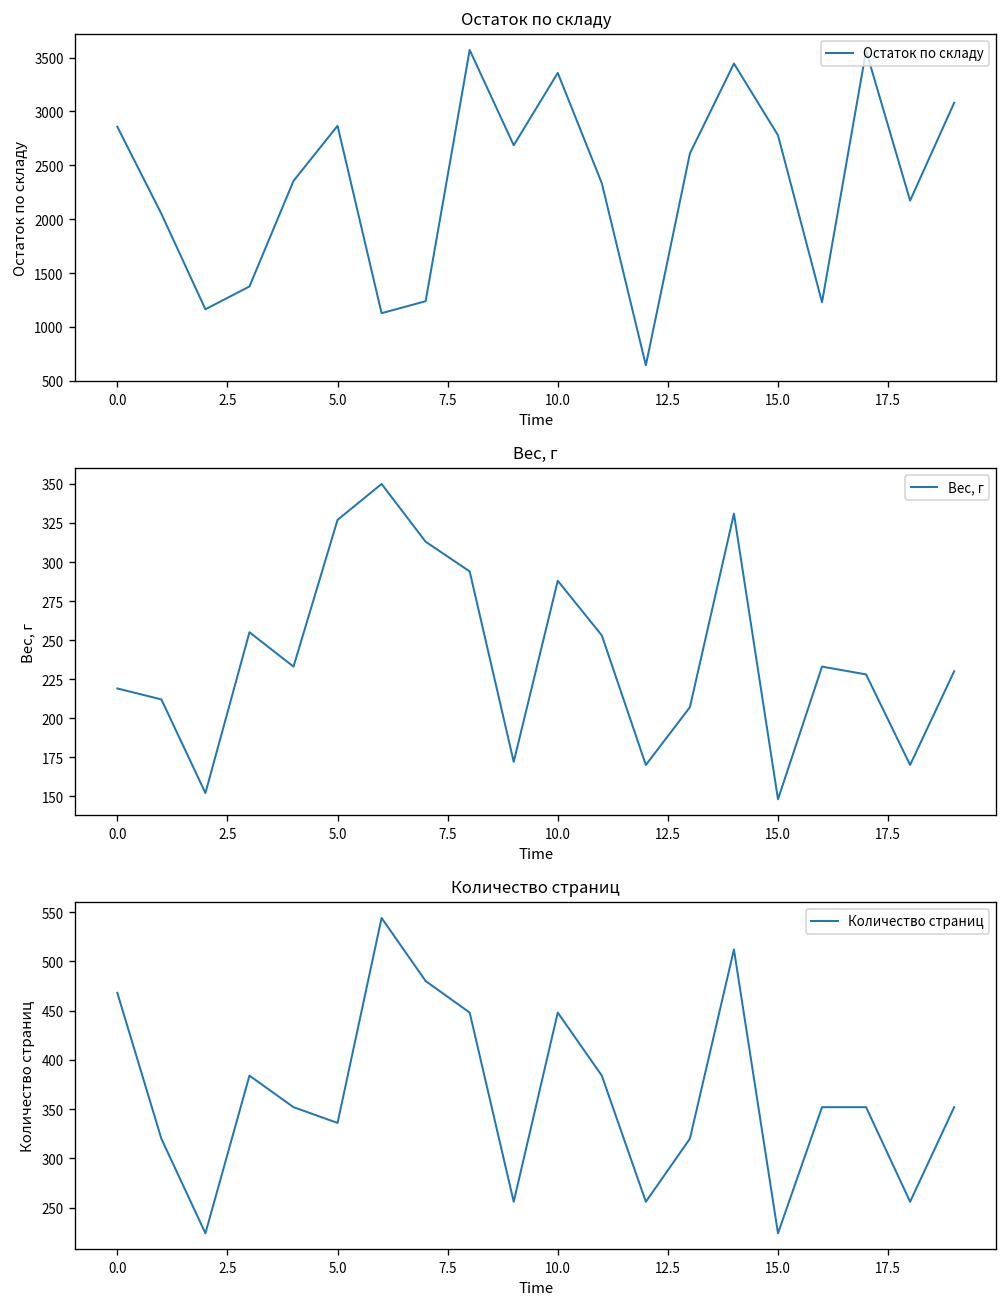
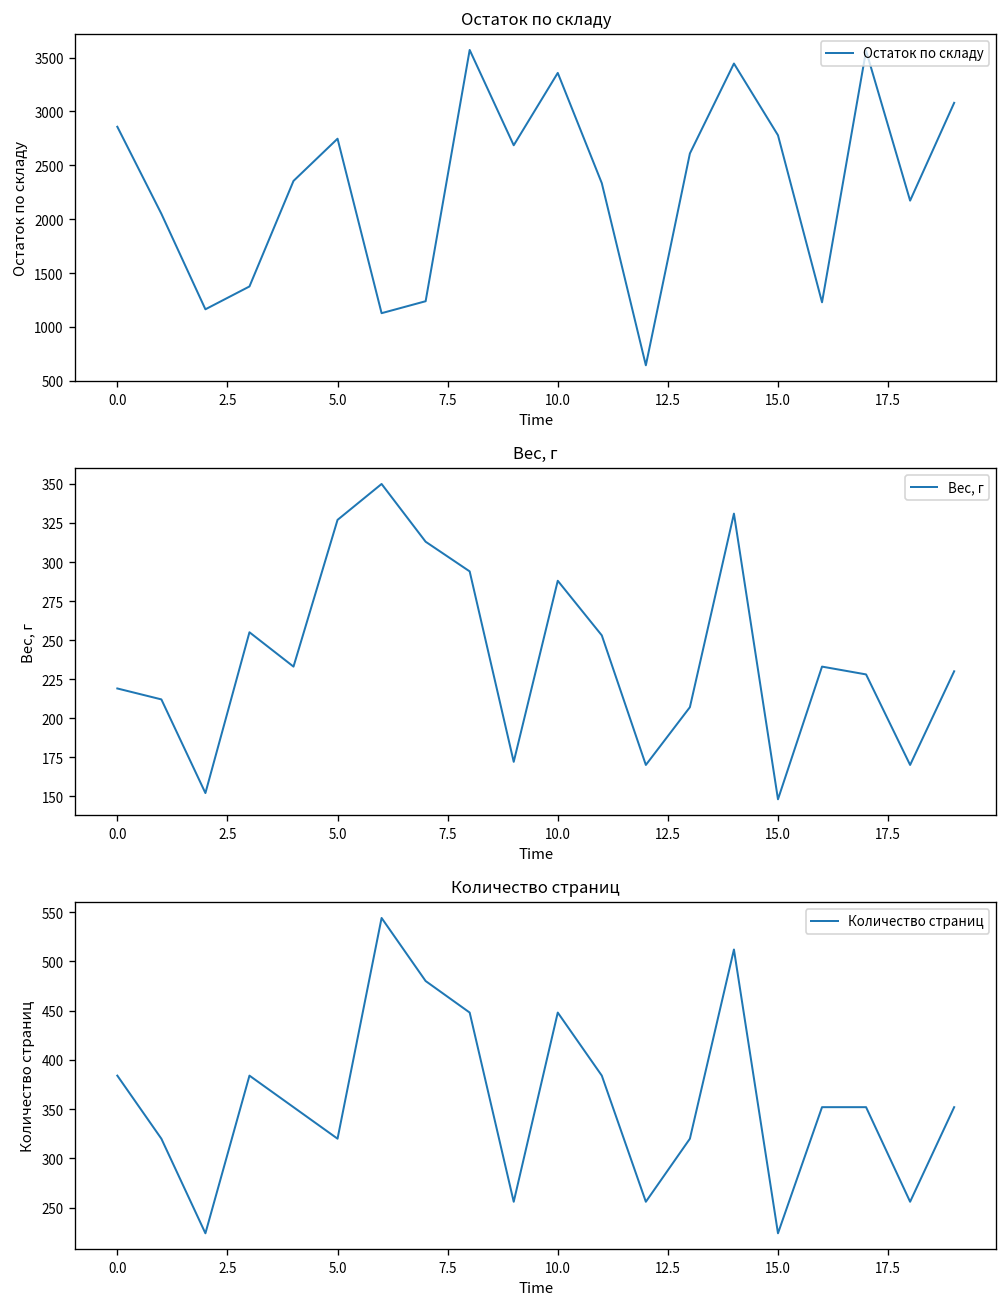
  {
    "Остаток по складу": {
      "0.0": 2900,
-     "5.0": 2900,
+     "5.0": 2700,
      "10.0": 3400,
      "15.0": 2800
    },
    "Вес, г": {
      "0.0": 219,
      "5.0": 327,
      "10.0": 288,
      "15.0": 148
    },
    "Количество страниц": {
-     "0.0": 470,
-     "5.0": 340,
+     "0.0": 380,
+     "5.0": 320,
      "10.0": 450,
      "15.0": 220
    }
  }
